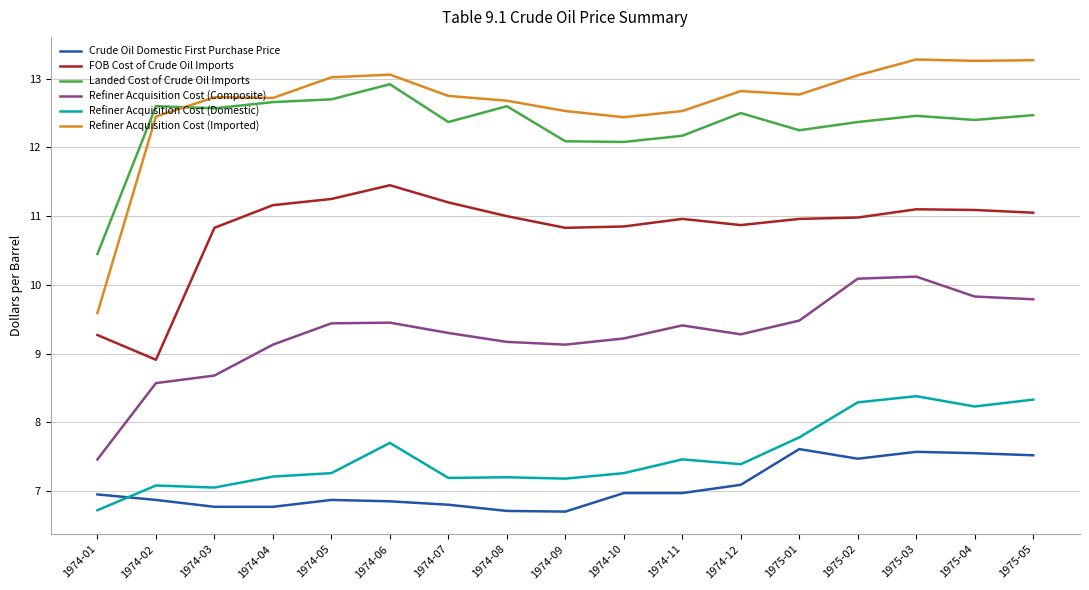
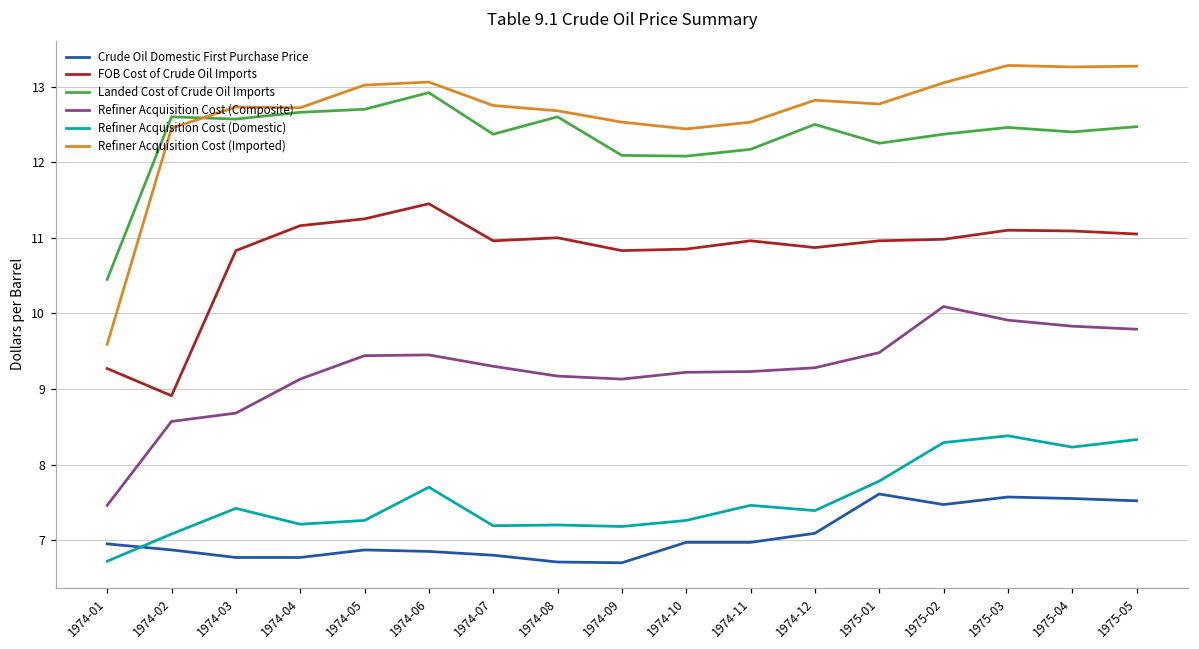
  {
    "Crude Oil Domestic First Purchase Price": {
      "1974-01": 7.0,
      "1974-02": 6.9,
      "1974-03": 6.8,
      "1974-04": 6.8,
      "1974-05": 6.9,
      "1974-06": 6.9,
      "1974-07": 6.8,
      "1974-08": 6.7,
      "1974-09": 6.7,
      "1974-10": 7.0,
      "1974-11": 7.0,
      "1974-12": 7.1,
      "1975-01": 7.6,
      "1975-02": 7.5,
      "1975-03": 7.6,
      "1975-04": 7.6,
      "1975-05": 7.5
    },
    "FOB Cost of Crude Oil Imports": {
      "1974-01": 9.3,
      "1974-02": 8.9,
      "1974-03": 10.8,
      "1974-04": 11.2,
      "1974-05": 11.3,
      "1974-06": 11.5,
-     "1974-07": 11.2,
+     "1974-07": 11.0,
      "1974-08": 11.0,
      "1974-09": 10.8,
      "1974-10": 10.9,
      "1974-11": 11.0,
      "1974-12": 10.9,
      "1975-01": 11.0,
      "1975-02": 11.0,
      "1975-03": 11.1,
      "1975-04": 11.1,
      "1975-05": 11.1
    },
    "Landed Cost of Crude Oil Imports": {
      "1974-01": 10.5,
      "1974-02": 12.6,
      "1974-03": 12.6,
      "1974-04": 12.7,
      "1974-05": 12.7,
      "1974-06": 12.9,
      "1974-07": 12.4,
      "1974-08": 12.6,
      "1974-09": 12.1,
      "1974-10": 12.1,
      "1974-11": 12.2,
      "1974-12": 12.5,
      "1975-01": 12.3,
      "1975-02": 12.4,
      "1975-03": 12.5,
      "1975-04": 12.4,
      "1975-05": 12.5
    },
    "Refiner Acquisition Cost (Composite)": {
      "1974-01": 7.5,
      "1974-02": 8.6,
      "1974-03": 8.7,
      "1974-04": 9.1,
      "1974-05": 9.4,
      "1974-06": 9.5,
      "1974-07": 9.3,
      "1974-08": 9.2,
      "1974-09": 9.1,
      "1974-10": 9.2,
-     "1974-11": 9.4,
+     "1974-11": 9.2,
      "1974-12": 9.3,
      "1975-01": 9.5,
      "1975-02": 10.1,
-     "1975-03": 10.1,
+     "1975-03": 9.9,
      "1975-04": 9.8,
      "1975-05": 9.8
    },
    "Refiner Acquisition Cost (Domestic)": {
      "1974-01": 6.7,
      "1974-02": 7.1,
-     "1974-03": 7.1,
+     "1974-03": 7.4,
      "1974-04": 7.2,
      "1974-05": 7.3,
      "1974-06": 7.7,
      "1974-07": 7.2,
      "1974-08": 7.2,
      "1974-09": 7.2,
      "1974-10": 7.3,
      "1974-11": 7.5,
      "1974-12": 7.4,
      "1975-01": 7.8,
      "1975-02": 8.3,
      "1975-03": 8.4,
      "1975-04": 8.2,
      "1975-05": 8.3
    },
    "Refiner Acquisition Cost (Imported)": {
      "1974-01": 9.6,
      "1974-02": 12.5,
      "1974-03": 12.7,
      "1974-04": 12.7,
      "1974-05": 13.0,
      "1974-06": 13.1,
      "1974-07": 12.8,
      "1974-08": 12.7,
      "1974-09": 12.5,
      "1974-10": 12.4,
      "1974-11": 12.5,
      "1974-12": 12.8,
      "1975-01": 12.8,
      "1975-02": 13.1,
      "1975-03": 13.3,
      "1975-04": 13.3,
      "1975-05": 13.3
    }
  }
